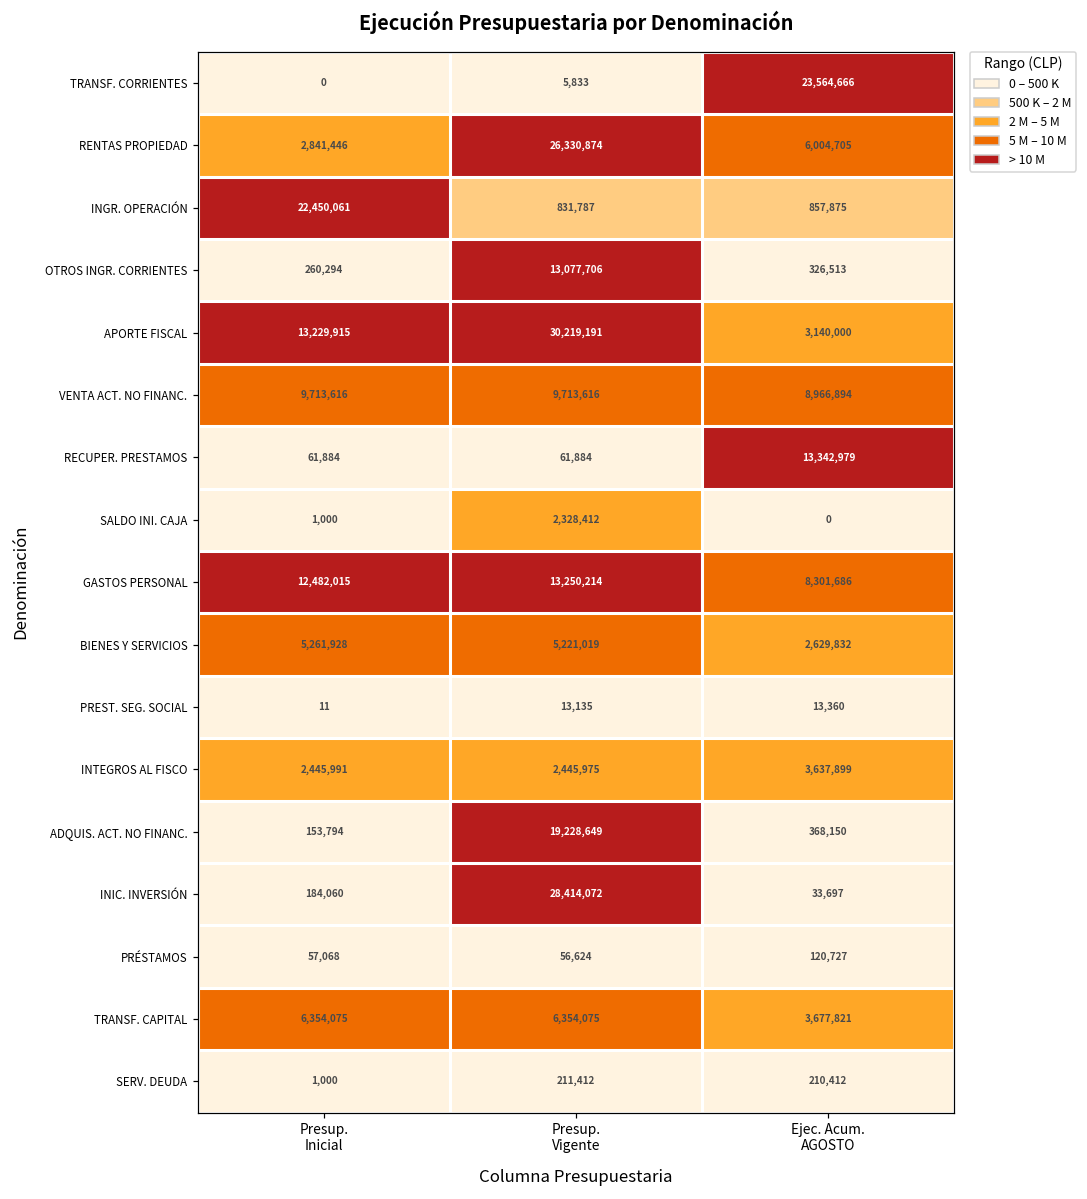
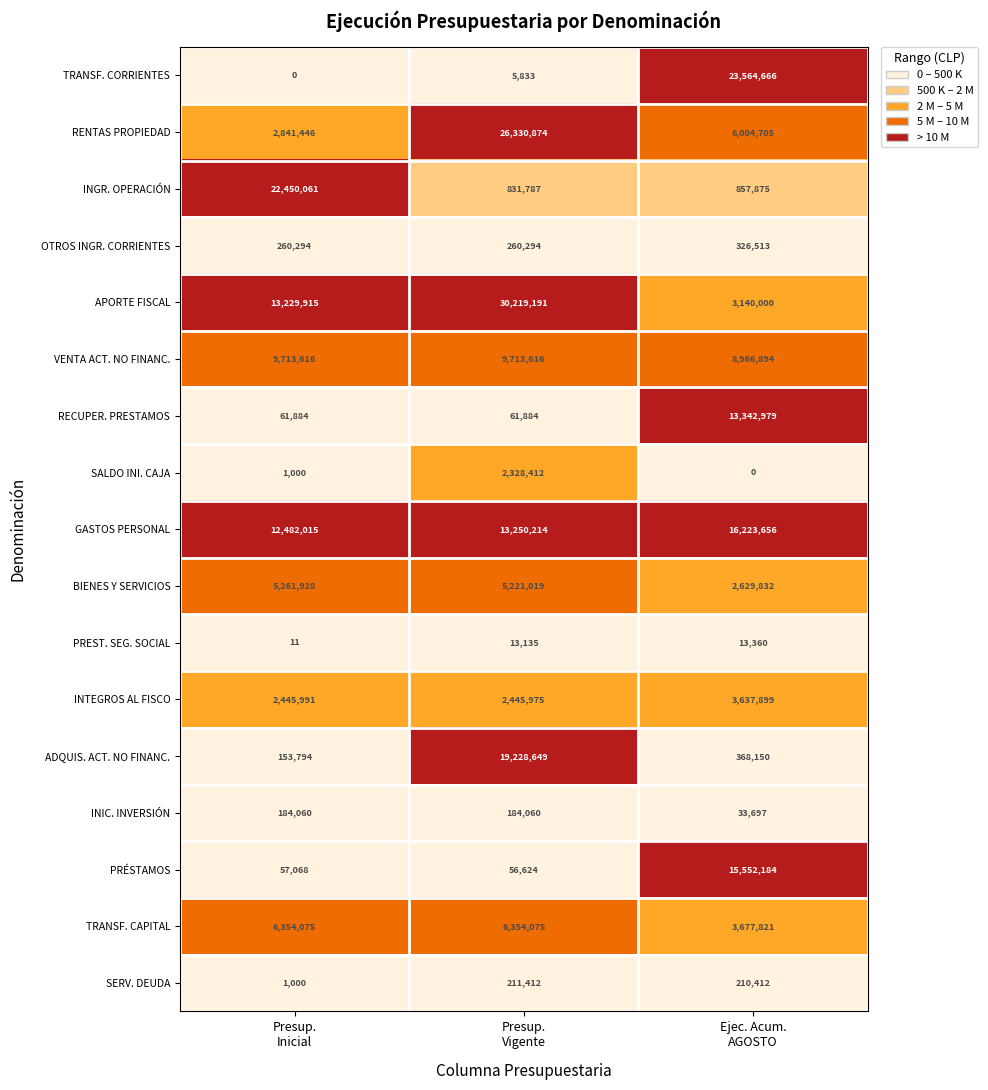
  {
    "TRANSF. CORRIENTES": {
      "Presup. Inicial": "0",
      "Presup. Vigente": "5,833",
      "Ejec. Acum. AGOSTO": "23,564,666"
    },
    "RENTAS PROPIEDAD": {
      "Presup. Inicial": "2,841,446",
      "Presup. Vigente": "26,330,874",
      "Ejec. Acum. AGOSTO": "6,004,705"
    },
    "INGR. OPERACIÓN": {
      "Presup. Inicial": "22,450,061",
      "Presup. Vigente": "831,787",
      "Ejec. Acum. AGOSTO": "857,875"
    },
    "OTROS INGR. CORRIENTES": {
      "Presup. Inicial": "260,294",
-     "Presup. Vigente": "13,077,706",
+     "Presup. Vigente": "260,294",
      "Ejec. Acum. AGOSTO": "326,513"
    },
    "APORTE FISCAL": {
      "Presup. Inicial": "13,229,915",
      "Presup. Vigente": "30,219,191",
      "Ejec. Acum. AGOSTO": "3,140,000"
    },
    "VENTA ACT. NO FINANC.": {
      "Presup. Inicial": "9,713,616",
      "Presup. Vigente": "9,713,616",
      "Ejec. Acum. AGOSTO": "8,966,894"
    },
    "RECUPER. PRESTAMOS": {
      "Presup. Inicial": "61,884",
      "Presup. Vigente": "61,884",
      "Ejec. Acum. AGOSTO": "13,342,979"
    },
    "SALDO INI. CAJA": {
      "Presup. Inicial": "1,000",
      "Presup. Vigente": "2,328,412",
      "Ejec. Acum. AGOSTO": "0"
    },
    "GASTOS PERSONAL": {
      "Presup. Inicial": "12,482,015",
      "Presup. Vigente": "13,250,214",
-     "Ejec. Acum. AGOSTO": "8,301,686"
+     "Ejec. Acum. AGOSTO": "16,223,656"
    },
    "BIENES Y SERVICIOS": {
      "Presup. Inicial": "5,261,928",
      "Presup. Vigente": "5,221,019",
      "Ejec. Acum. AGOSTO": "2,629,832"
    },
    "PREST. SEG. SOCIAL": {
      "Presup. Inicial": "11",
      "Presup. Vigente": "13,135",
      "Ejec. Acum. AGOSTO": "13,360"
    },
    "INTEGROS AL FISCO": {
      "Presup. Inicial": "2,445,991",
      "Presup. Vigente": "2,445,975",
      "Ejec. Acum. AGOSTO": "3,637,899"
    },
    "ADQUIS. ACT. NO FINANC.": {
      "Presup. Inicial": "153,794",
      "Presup. Vigente": "19,228,649",
      "Ejec. Acum. AGOSTO": "368,150"
    },
    "INIC. INVERSIÓN": {
      "Presup. Inicial": "184,060",
-     "Presup. Vigente": "28,414,072",
+     "Presup. Vigente": "184,060",
      "Ejec. Acum. AGOSTO": "33,697"
    },
    "PRÉSTAMOS": {
      "Presup. Inicial": "57,068",
      "Presup. Vigente": "56,624",
-     "Ejec. Acum. AGOSTO": "120,727"
+     "Ejec. Acum. AGOSTO": "15,552,184"
    },
    "TRANSF. CAPITAL": {
      "Presup. Inicial": "6,354,075",
      "Presup. Vigente": "6,354,075",
      "Ejec. Acum. AGOSTO": "3,677,821"
    },
    "SERV. DEUDA": {
      "Presup. Inicial": "1,000",
      "Presup. Vigente": "211,412",
      "Ejec. Acum. AGOSTO": "210,412"
    }
  }
